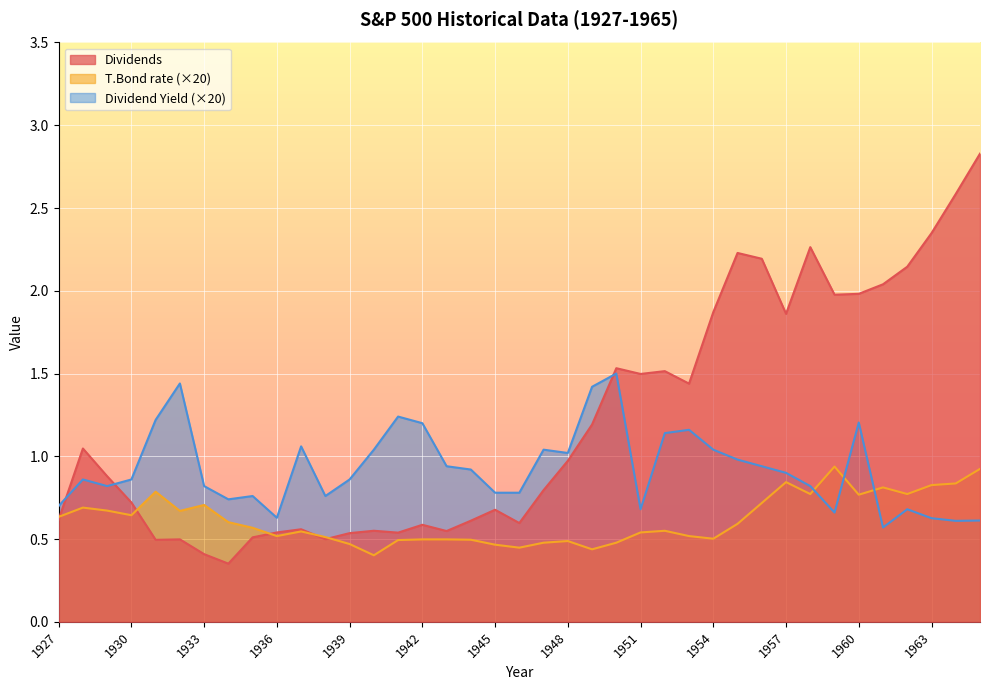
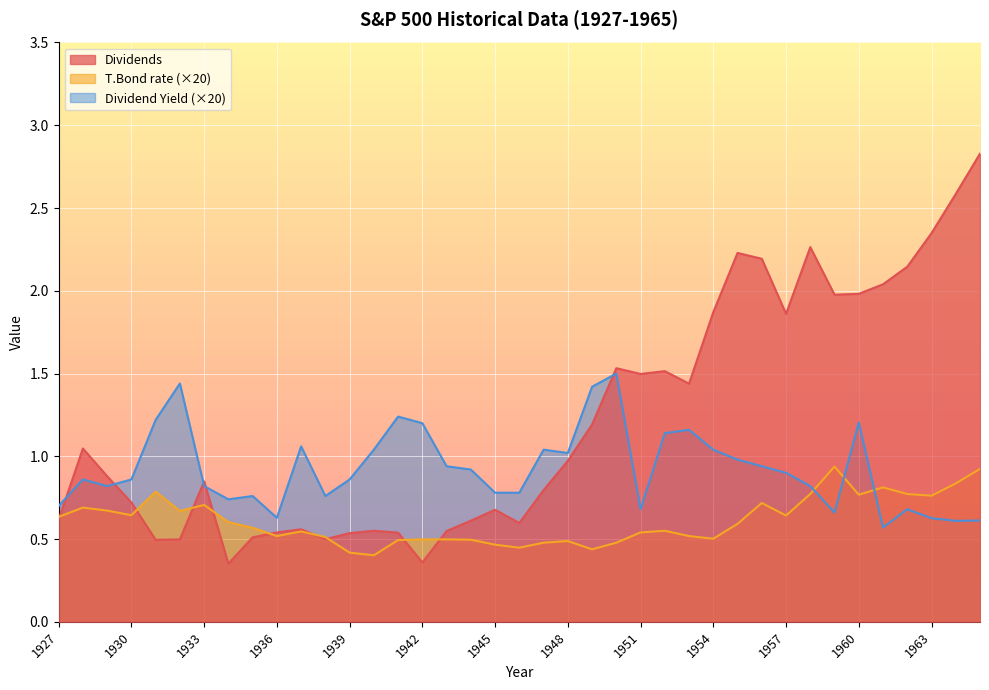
  {
    "Dividends": {
      "1927": 0.62,
      "1930": 0.72,
-     "1933": 0.41,
+     "1933": 0.85,
      "1936": 0.54,
      "1939": 0.54,
-     "1942": 0.59,
+     "1942": 0.36,
      "1945": 0.68,
      "1948": 0.97,
      "1951": 1.50,
      "1954": 1.87,
      "1957": 1.86,
      "1960": 1.98,
      "1963": 2.35
    },
    "T.Bond rate (×20)": {
      "1927": 0.63,
      "1930": 0.64,
      "1933": 0.71,
      "1936": 0.52,
-     "1939": 0.47,
+     "1939": 0.42,
      "1942": 0.50,
      "1945": 0.47,
      "1948": 0.49,
      "1951": 0.54,
      "1954": 0.50,
-     "1957": 0.84,
+     "1957": 0.64,
      "1960": 0.77,
-     "1963": 0.83
+     "1963": 0.76
    },
    "Dividend Yield (×20)": {
      "1927": 0.70,
      "1930": 0.86,
      "1933": 0.82,
      "1936": 0.63,
      "1939": 0.86,
      "1942": 1.20,
      "1945": 0.78,
      "1948": 1.02,
      "1951": 0.68,
      "1954": 1.04,
      "1957": 0.90,
      "1960": 1.20,
      "1963": 0.63
    }
  }
